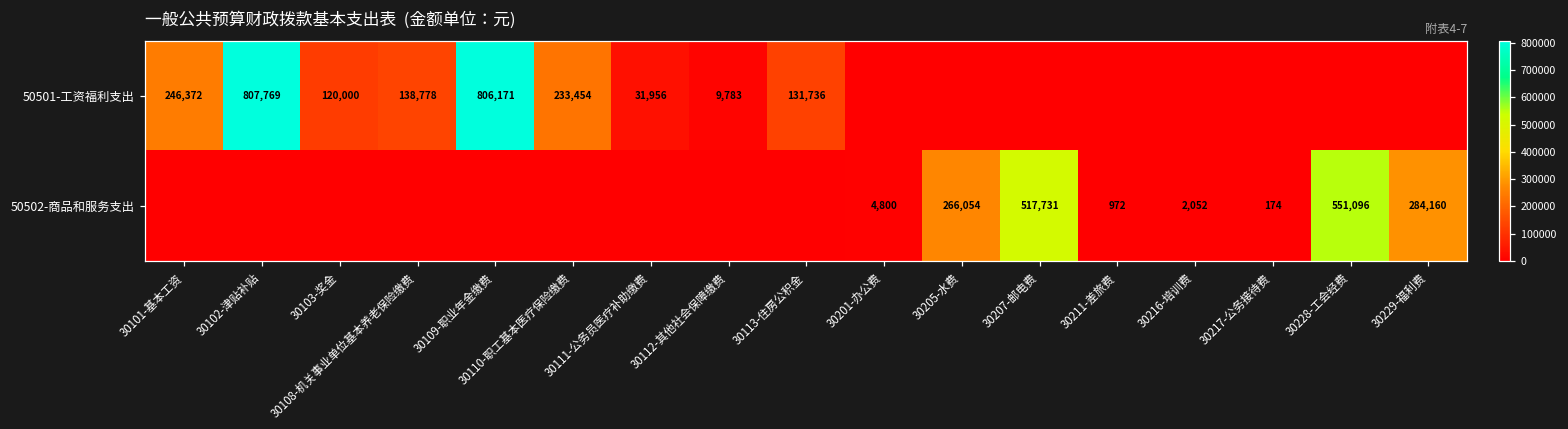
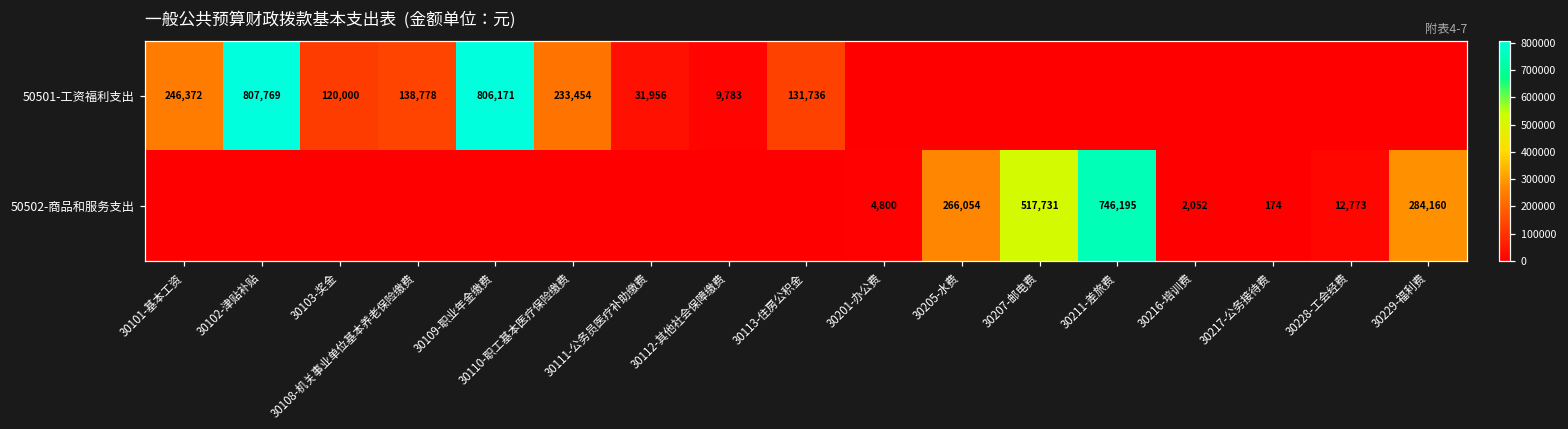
  {
    "50501-工资福利支出": {
      "30101-基本工资": "246,372",
      "30102-津贴补贴": "807,769",
      "30103-奖金": "120,000",
      "30108-机关事业单位基本养老保险缴费": "138,778",
      "30109-职业年金缴费": "806,171",
      "30110-职工基本医疗保险缴费": "233,454",
      "30111-公务员医疗补助缴费": "31,956",
      "30112-其他社会保障缴费": "9,783",
      "30113-住房公积金": "131,736"
    },
    "50502-商品和服务支出": {
      "30201-办公费": "4,800",
      "30205-水费": "266,054",
      "30207-邮电费": "517,731",
-     "30211-差旅费": "972",
+     "30211-差旅费": "746,195",
      "30216-培训费": "2,052",
      "30217-公务接待费": "174",
-     "30228-工会经费": "551,096",
+     "30228-工会经费": "12,773",
      "30229-福利费": "284,160"
    }
  }
